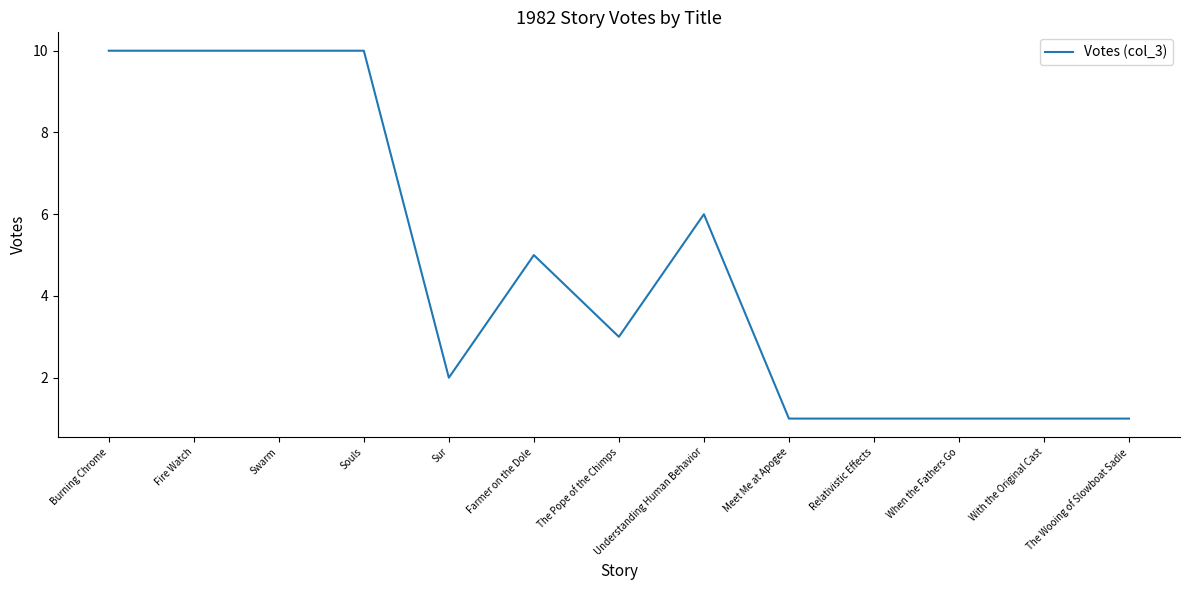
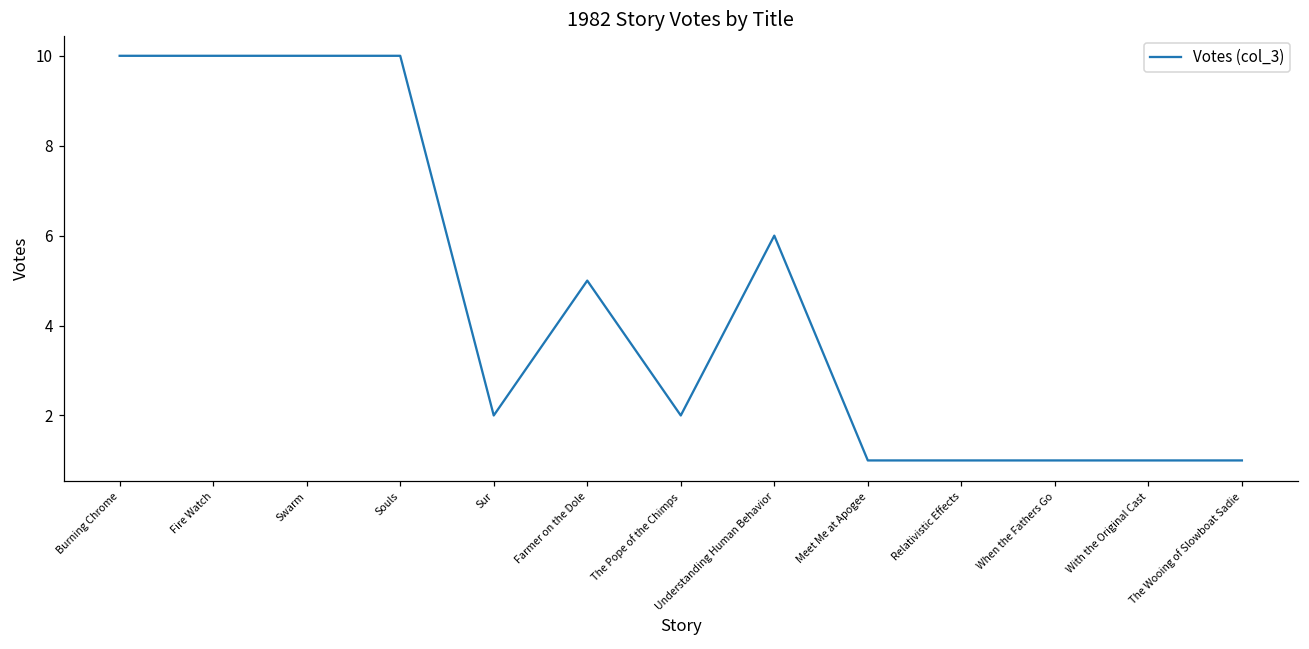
  {
    "Burning Chrome": 10,
    "Fire Watch": 10,
    "Swarm": 10,
    "Souls": 10,
    "Sur": 2,
    "Farmer on the Dole": 5,
-   "The Pope of the Chimps": 3,
+   "The Pope of the Chimps": 2,
    "Understanding Human Behavior": 6,
    "Meet Me at Apogee": 1,
    "Relativistic Effects": 1,
    "When the Fathers Go": 1,
    "With the Original Cast": 1,
    "The Wooing of Slowboat Sadie": 1
  }
